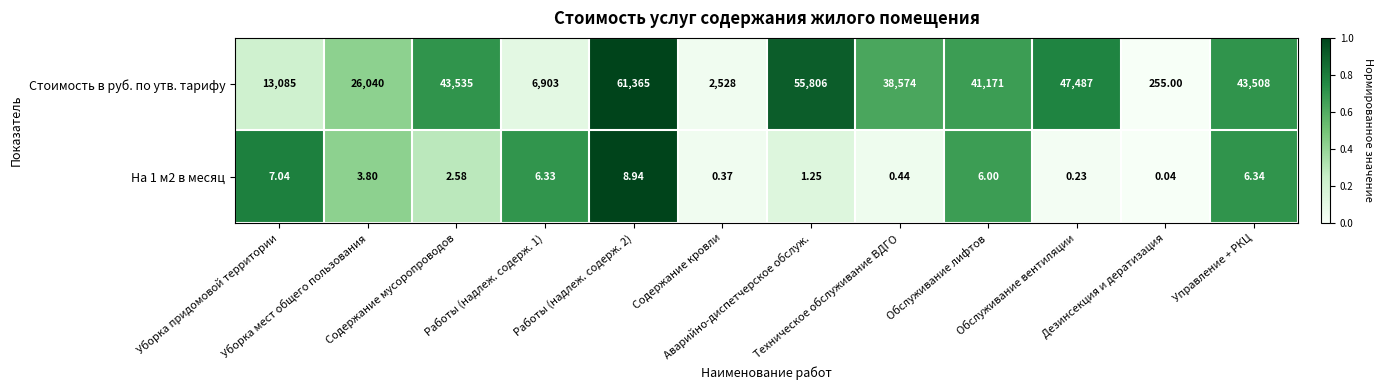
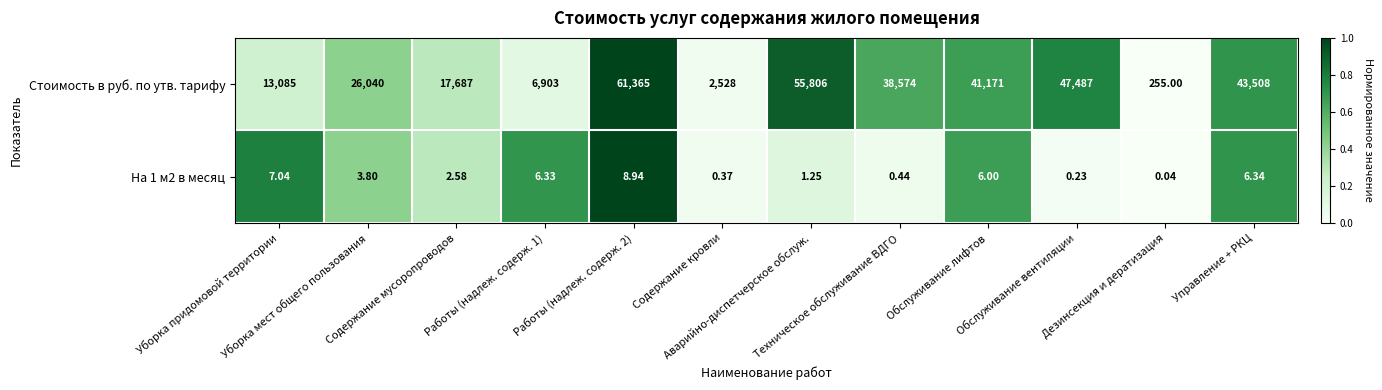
  {
    "Стоимость в руб. по утв. тарифу": {
      "Уборка придомовой территории": "13,085",
      "Уборка мест общего пользования": "26,040",
-     "Содержание мусоропроводов": "43,535",
+     "Содержание мусоропроводов": "17,687",
      "Работы (надлеж. содерж. 1)": "6,903",
      "Работы (надлеж. содерж. 2)": "61,365",
      "Содержание кровли": "2,528",
      "Аварийно-диспетчерское обслуж.": "55,806",
      "Техническое обслуживание ВДГО": "38,574",
      "Обслуживание лифтов": "41,171",
      "Обслуживание вентиляции": "47,487",
      "Дезинсекция и дератизация": "255.00",
      "Управление + РКЦ": "43,508"
    },
    "На 1 м2 в месяц": {
      "Уборка придомовой территории": "7.04",
      "Уборка мест общего пользования": "3.80",
      "Содержание мусоропроводов": "2.58",
      "Работы (надлеж. содерж. 1)": "6.33",
      "Работы (надлеж. содерж. 2)": "8.94",
      "Содержание кровли": "0.37",
      "Аварийно-диспетчерское обслуж.": "1.25",
      "Техническое обслуживание ВДГО": "0.44",
      "Обслуживание лифтов": "6.00",
      "Обслуживание вентиляции": "0.23",
      "Дезинсекция и дератизация": "0.04",
      "Управление + РКЦ": "6.34"
    }
  }
